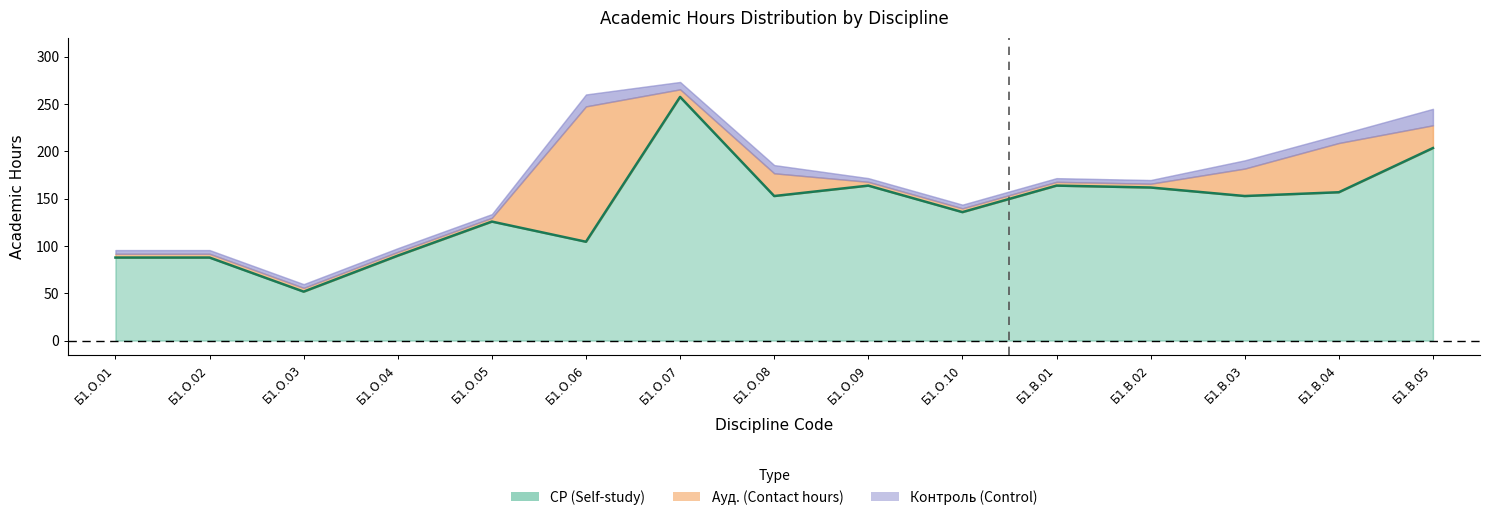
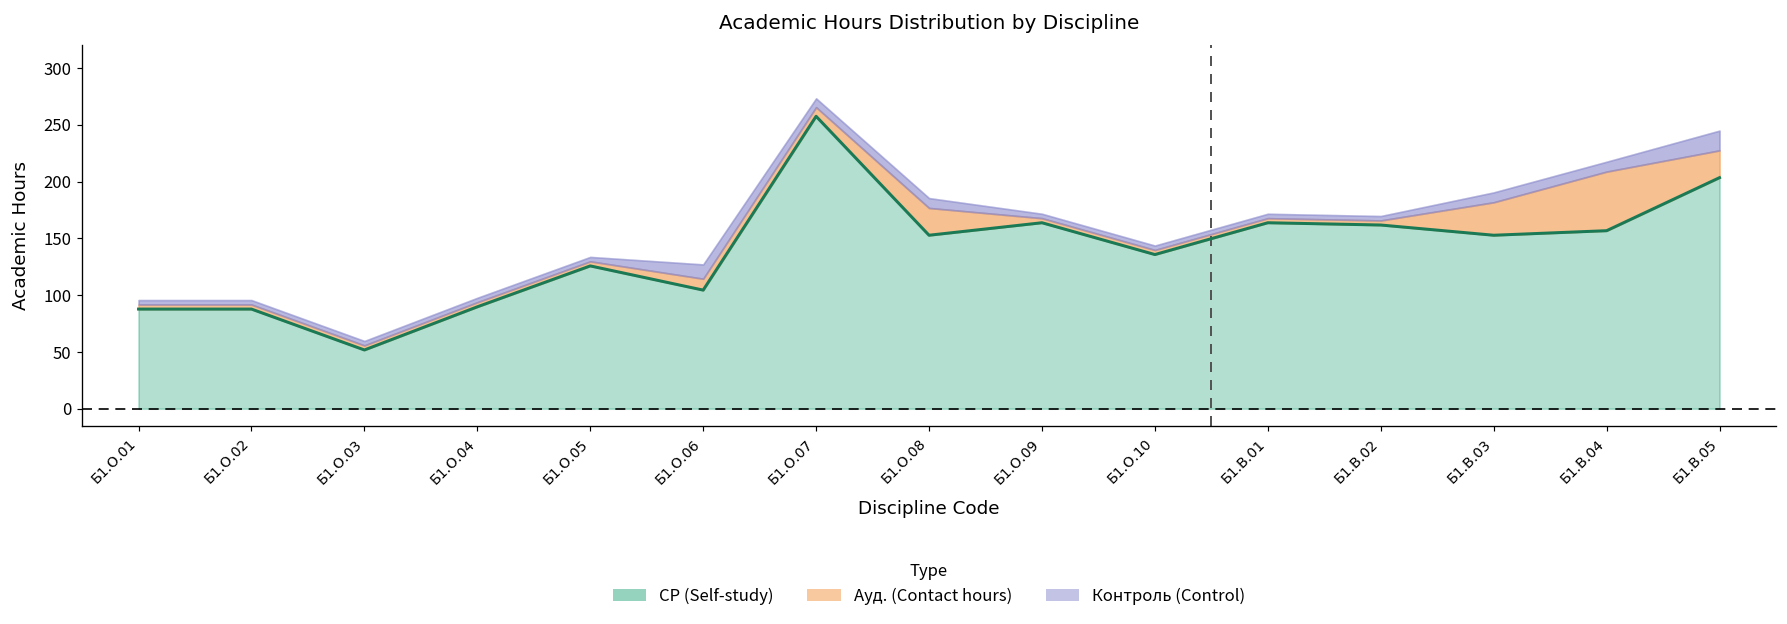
  {
    "Ауд. (Contact hours)": {
      "Б1.О.01": 0,
      "Б1.О.02": 0,
      "Б1.О.03": 0,
      "Б1.О.04": 0,
      "Б1.О.05": 0,
-     "Б1.О.06": 140,
+     "Б1.О.06": 10,
      "Б1.О.07": 10,
      "Б1.О.08": 20,
      "Б1.О.09": 0,
      "Б1.О.10": 0,
      "Б1.В.01": 0,
      "Б1.В.02": 0,
      "Б1.В.03": 30,
      "Б1.В.04": 50,
      "Б1.В.05": 20
    }
  }
